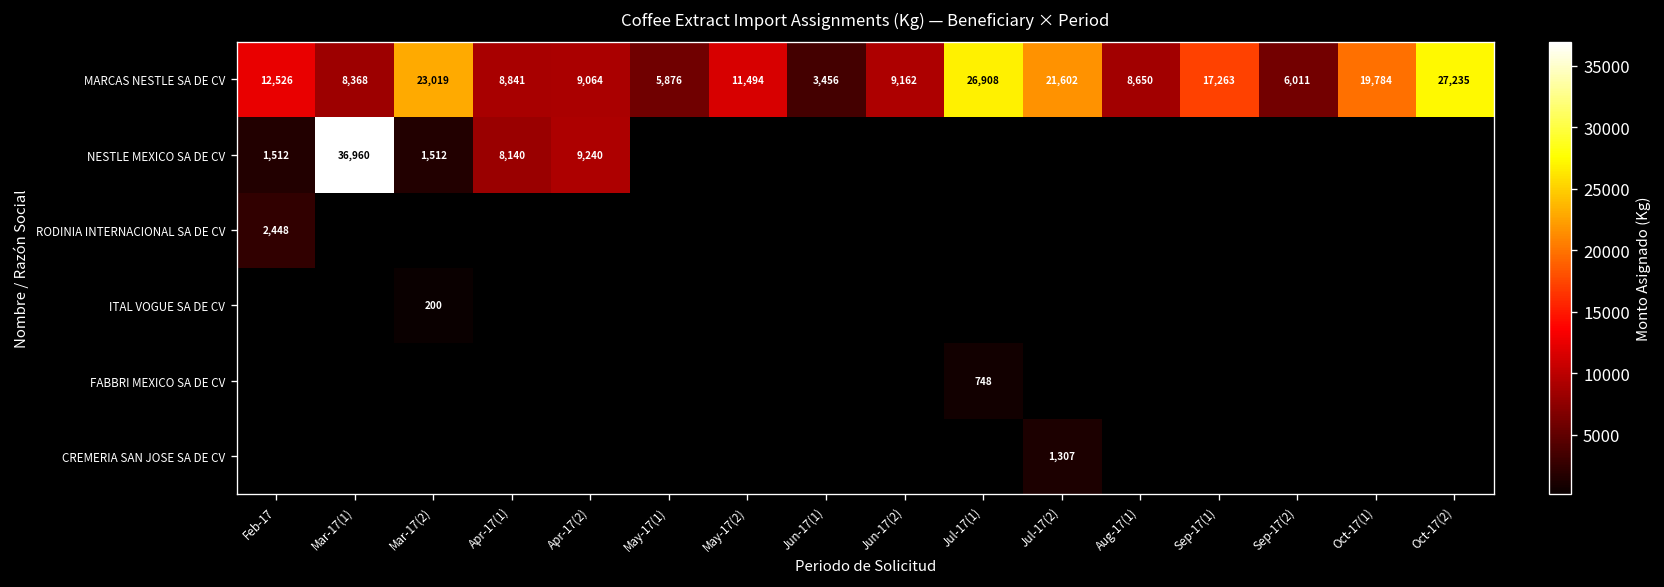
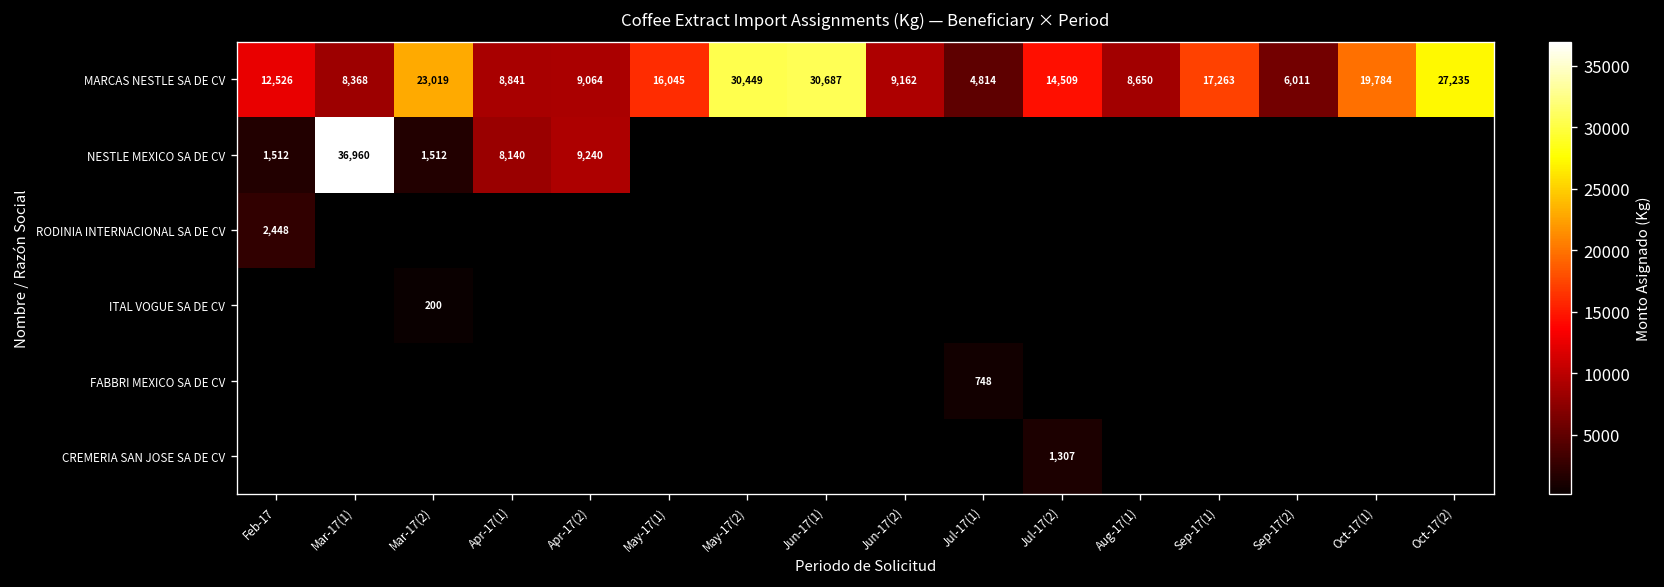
  {
    "MARCAS NESTLE SA DE CV": {
      "Feb-17": "12,526",
      "Mar-17(1)": "8,368",
      "Mar-17(2)": "23,019",
      "Apr-17(1)": "8,841",
      "Apr-17(2)": "9,064",
-     "May-17(1)": "5,876",
-     "May-17(2)": "11,494",
-     "Jun-17(1)": "3,456",
+     "May-17(1)": "16,045",
+     "May-17(2)": "30,449",
+     "Jun-17(1)": "30,687",
      "Jun-17(2)": "9,162",
-     "Jul-17(1)": "26,908",
-     "Jul-17(2)": "21,602",
+     "Jul-17(1)": "4,814",
+     "Jul-17(2)": "14,509",
      "Aug-17(1)": "8,650",
      "Sep-17(1)": "17,263",
      "Sep-17(2)": "6,011",
      "Oct-17(1)": "19,784",
      "Oct-17(2)": "27,235"
    },
    "NESTLE MEXICO SA DE CV": {
      "Feb-17": "1,512",
      "Mar-17(1)": "36,960",
      "Mar-17(2)": "1,512",
      "Apr-17(1)": "8,140",
      "Apr-17(2)": "9,240"
    },
    "RODINIA INTERNACIONAL SA DE CV": {
      "Feb-17": "2,448"
    },
    "ITAL VOGUE SA DE CV": {
      "Mar-17(2)": "200"
    },
    "FABBRI MEXICO SA DE CV": {
      "Jul-17(1)": "748"
    },
    "CREMERIA SAN JOSE SA DE CV": {
      "Jul-17(2)": "1,307"
    }
  }
